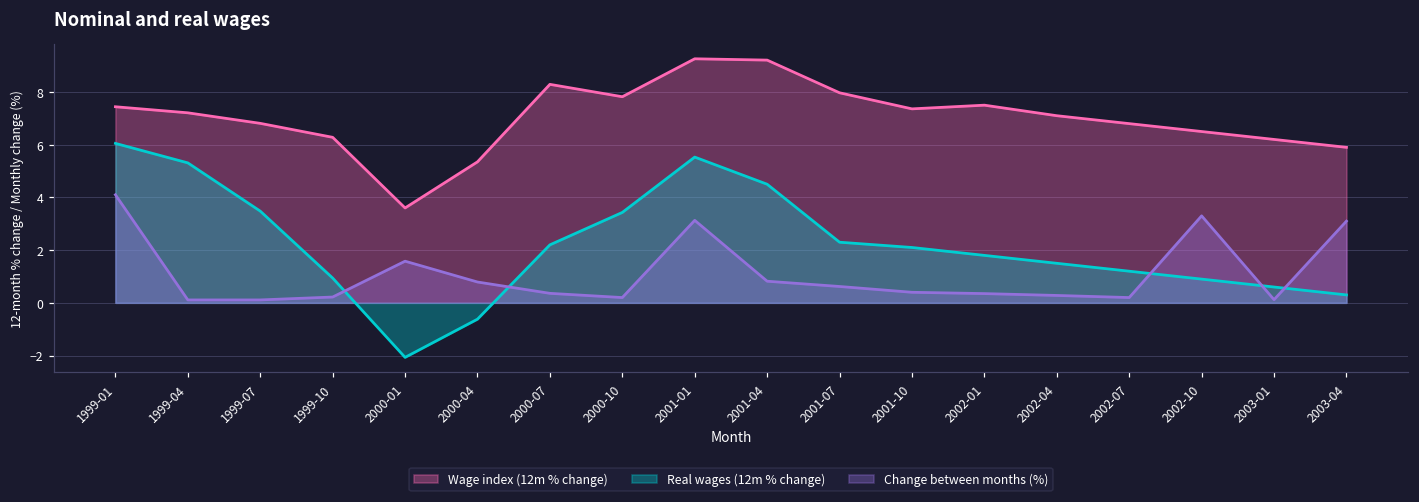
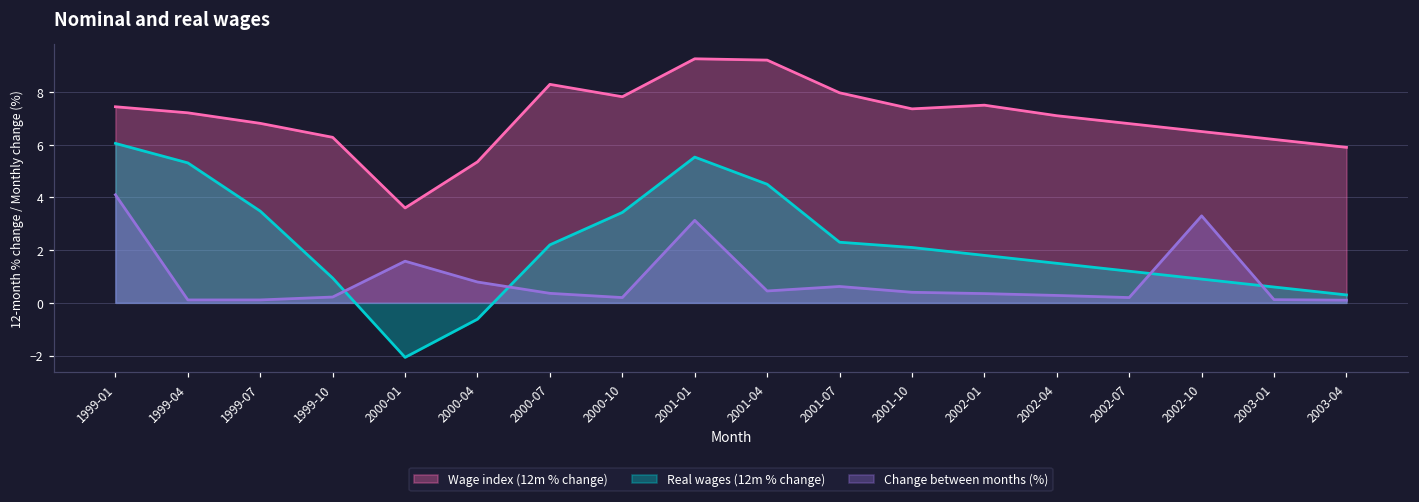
  {
    "Wage index (12m % change)": {
      "1999-01": 7.4,
      "1999-04": 7.2,
      "1999-07": 6.8,
      "1999-10": 6.3,
      "2000-01": 3.6,
      "2000-04": 5.4,
      "2000-07": 8.3,
      "2000-10": 7.8,
      "2001-01": 9.3,
      "2001-04": 9.2,
      "2001-07": 8.0,
      "2001-10": 7.4,
      "2002-01": 7.5,
      "2002-04": 7.1,
      "2002-07": 6.8,
      "2002-10": 6.5,
      "2003-01": 6.2,
      "2003-04": 5.9
    },
    "Change between months (%)": {
      "1999-01": 4.1,
      "1999-04": 0.1,
      "1999-07": 0.1,
      "1999-10": 0.2,
      "2000-01": 1.6,
      "2000-04": 0.8,
      "2000-07": 0.4,
      "2000-10": 0.2,
      "2001-01": 3.1,
-     "2001-04": 0.8,
+     "2001-04": 0.5,
      "2001-07": 0.6,
      "2001-10": 0.4,
      "2002-01": 0.4,
      "2002-04": 0.3,
      "2002-07": 0.2,
      "2002-10": 3.3,
      "2003-01": 0.1,
-     "2003-04": 3.1
+     "2003-04": 0.1
    }
  }
